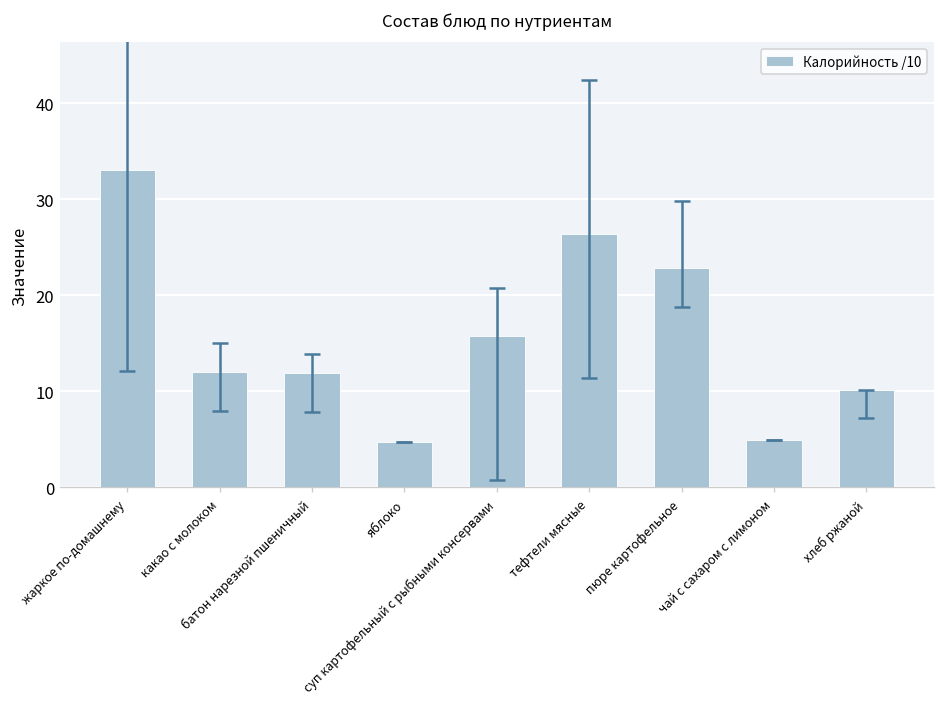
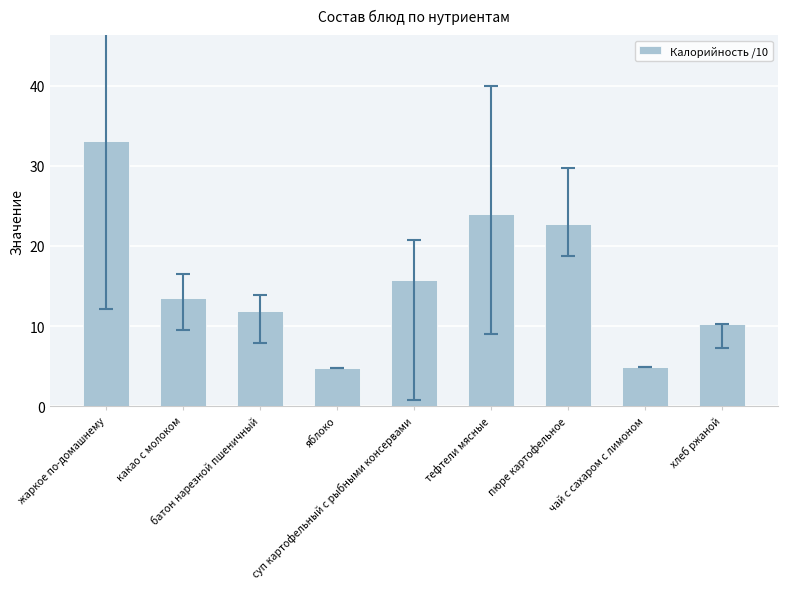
  {
    "Калорийность /10": {
      "жаркое по-домашнему": 33,
-     "какао с молоком": 12,
+     "какао с молоком": 14,
      "батон нарезной пшеничный": 12,
      "яблоко": 5,
      "суп картофельный с рыбными консервами": 16,
-     "тефтели мясные": 26,
+     "тефтели мясные": 24,
      "пюре картофельное": 23,
      "чай с сахаром с лимоном": 5,
      "хлеб ржаной": 10
    }
  }
